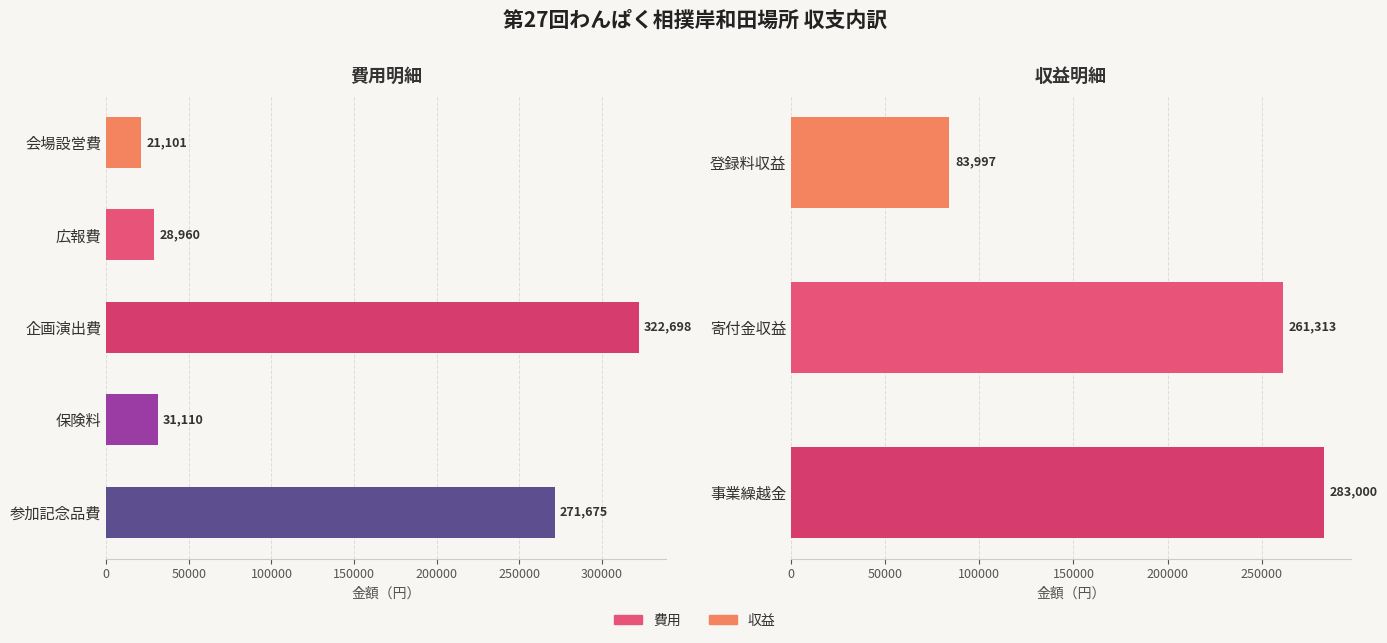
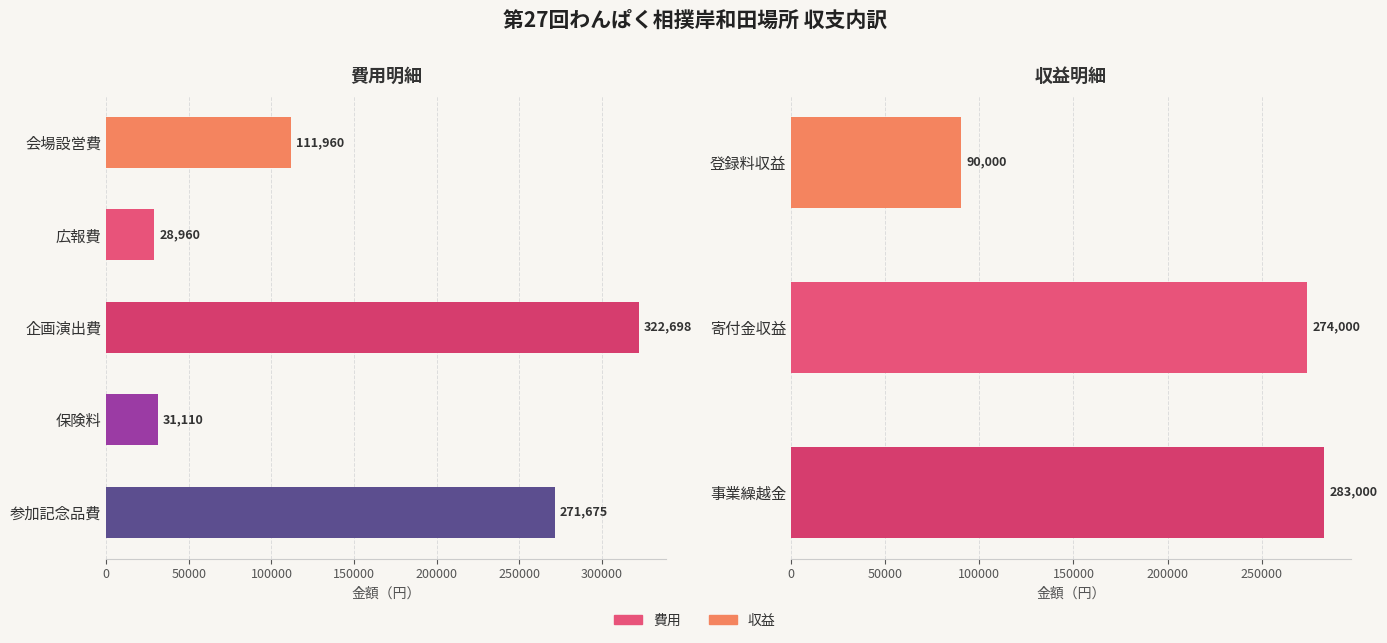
  {
    "費用明細": {
-     "会場設営費": "21,101",
+     "会場設営費": "111,960",
      "広報費": "28,960",
      "企画演出費": "322,698",
      "保険料": "31,110",
      "参加記念品費": "271,675"
    },
    "収益明細": {
-     "登録料収益": "83,997",
-     "寄付金収益": "261,313",
+     "登録料収益": "90,000",
+     "寄付金収益": "274,000",
      "事業繰越金": "283,000"
    }
  }
